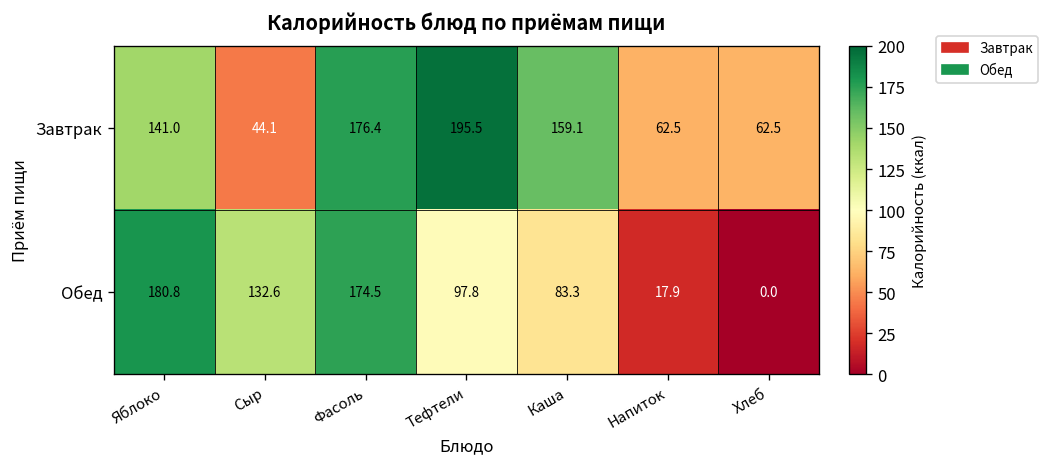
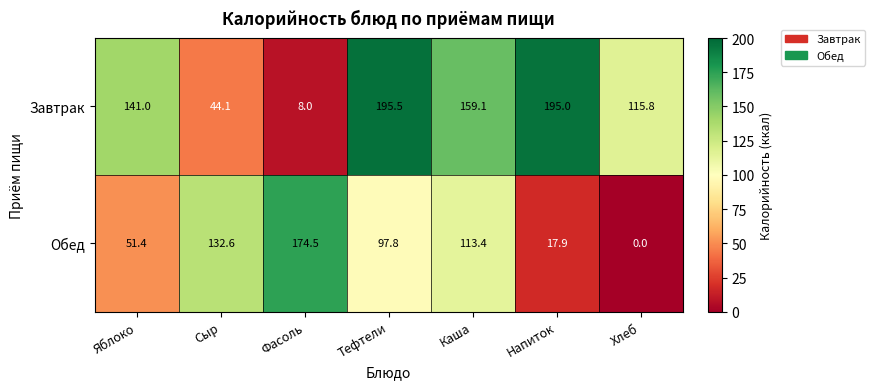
  {
    "Завтрак": {
      "Яблоко": 141.0,
      "Сыр": 44.1,
-     "Фасоль": 176.4,
+     "Фасоль": 8.0,
      "Тефтели": 195.5,
      "Каша": 159.1,
-     "Напиток": 62.5,
-     "Хлеб": 62.5
+     "Напиток": 195.0,
+     "Хлеб": 115.8
    },
    "Обед": {
-     "Яблоко": 180.8,
+     "Яблоко": 51.4,
      "Сыр": 132.6,
      "Фасоль": 174.5,
      "Тефтели": 97.8,
-     "Каша": 83.3,
+     "Каша": 113.4,
      "Напиток": 17.9,
      "Хлеб": 0.0
    }
  }
